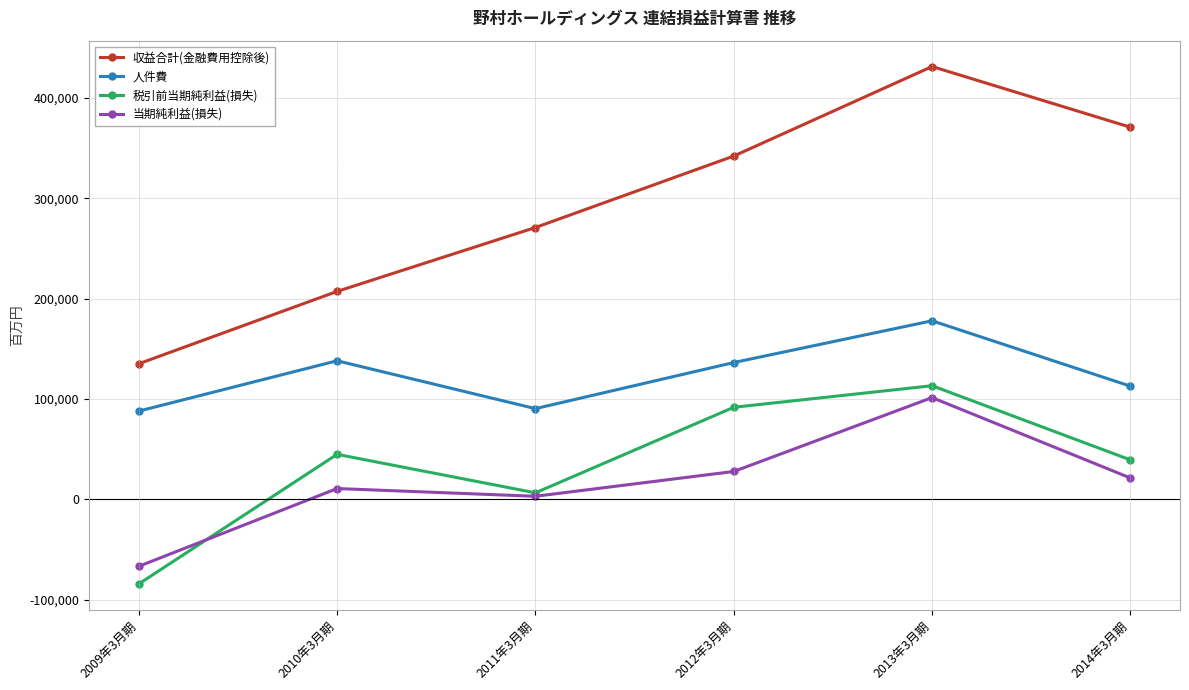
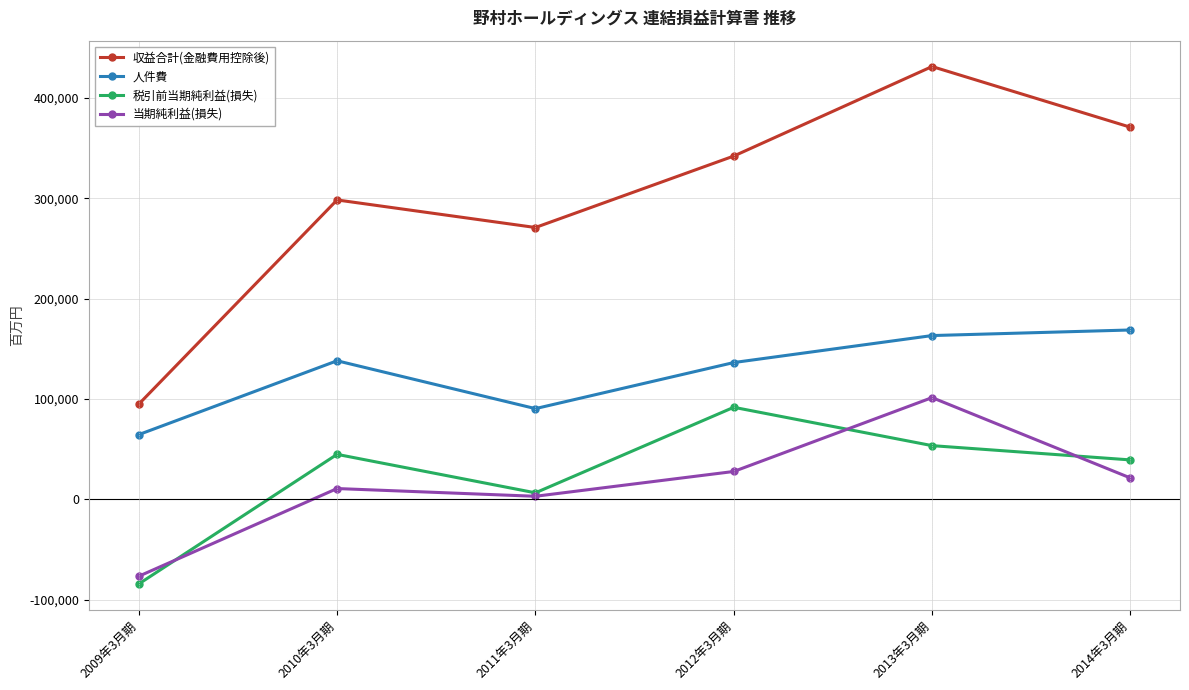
  {
    "収益合計(金融費用控除後)": {
-     "2009年3月期": "135,000",
-     "2010年3月期": "207,000",
+     "2009年3月期": "95,000",
+     "2010年3月期": "298,000",
      "2011年3月期": "271,000",
      "2012年3月期": "342,000",
      "2013年3月期": "431,000",
      "2014年3月期": "371,000"
    },
    "人件費": {
-     "2009年3月期": "88,000",
+     "2009年3月期": "64,000",
      "2010年3月期": "138,000",
      "2011年3月期": "90,000",
      "2012年3月期": "136,000",
-     "2013年3月期": "178,000",
-     "2014年3月期": "113,000"
+     "2013年3月期": "163,000",
+     "2014年3月期": "169,000"
    },
    "税引前当期純利益(損失)": {
      "2009年3月期": "-84,000",
      "2010年3月期": "45,000",
      "2011年3月期": "6,000",
      "2012年3月期": "92,000",
-     "2013年3月期": "113,000",
+     "2013年3月期": "54,000",
      "2014年3月期": "39,000"
    },
    "当期純利益(損失)": {
-     "2009年3月期": "-67,000",
+     "2009年3月期": "-77,000",
      "2010年3月期": "11,000",
      "2011年3月期": "3,000",
      "2012年3月期": "28,000",
      "2013年3月期": "101,000",
      "2014年3月期": "21,000"
    }
  }
